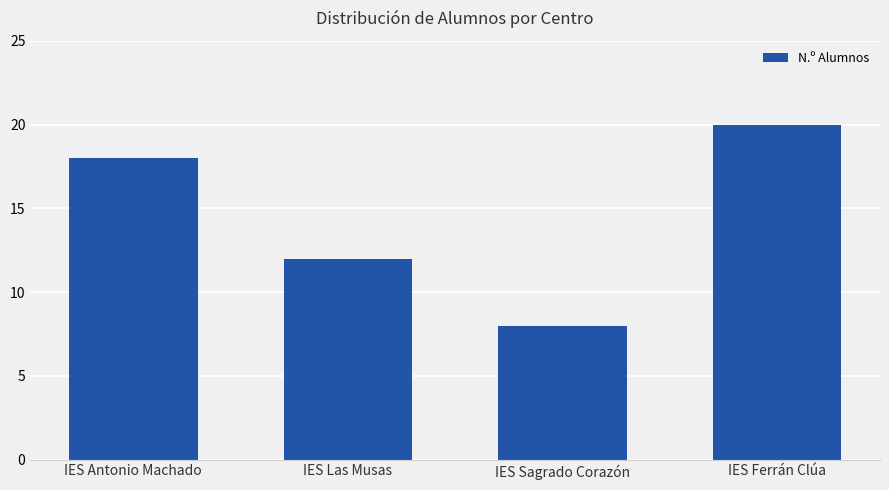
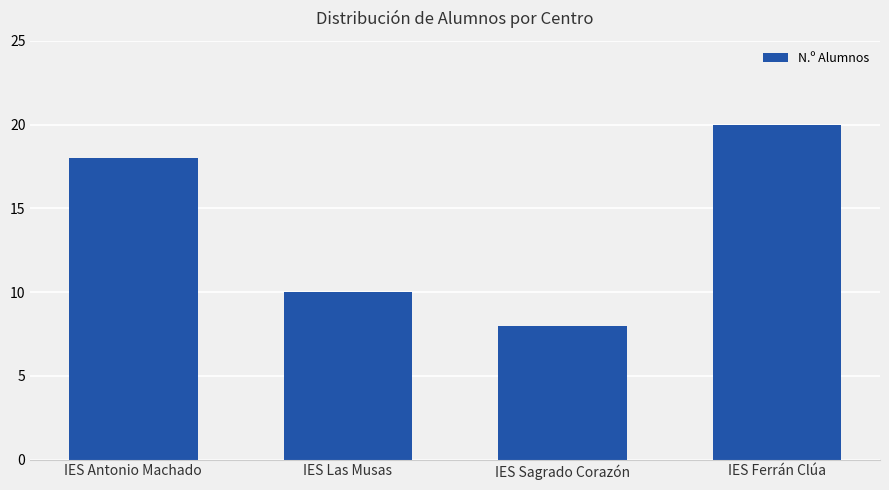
  {
    "IES Antonio Machado": 18,
-   "IES Las Musas": 12,
+   "IES Las Musas": 10,
    "IES Sagrado Corazón": 8,
    "IES Ferrán Clúa": 20
  }
